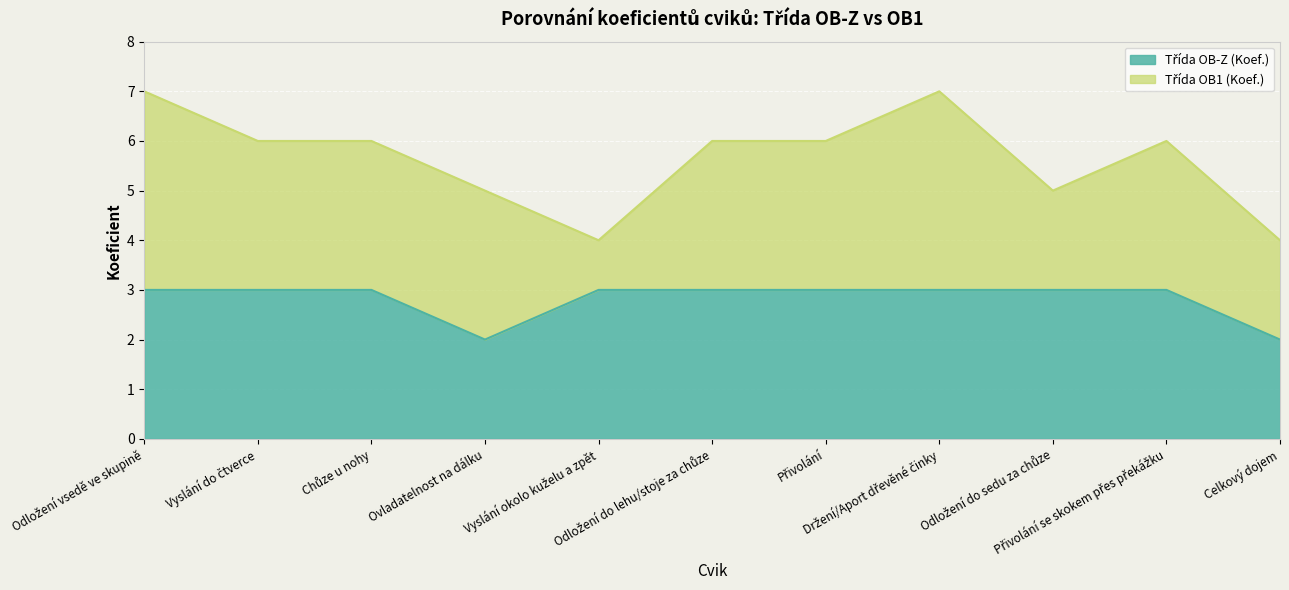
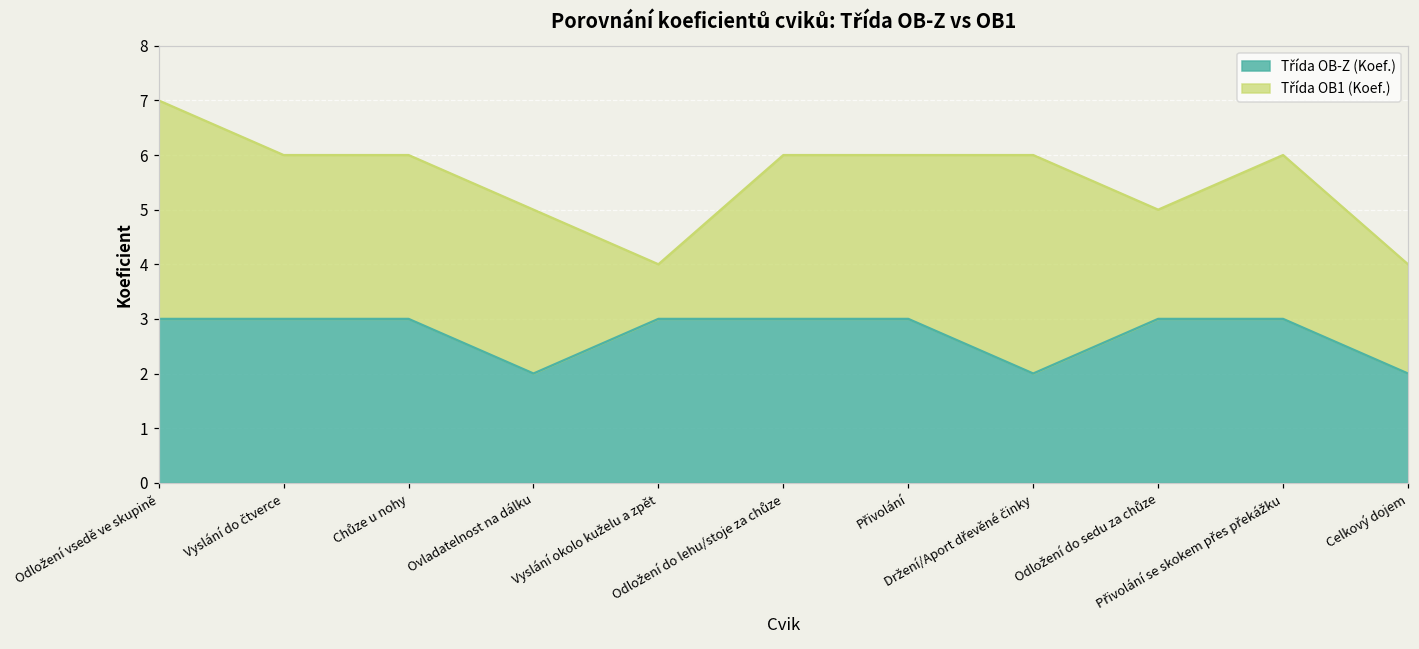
  {
    "Třída OB-Z (Koef.)": {
      "Odložení vsedě ve skupině": 3,
      "Vyslání do čtverce": 3,
      "Chůze u nohy": 3,
      "Ovladatelnost na dálku": 2,
      "Vyslání okolo kuželu a zpět": 3,
      "Odložení do lehu/stoje za chůze": 3,
      "Přivolání": 3,
-     "Držení/Aport dřevěné činky": 3,
+     "Držení/Aport dřevěné činky": 2,
      "Odložení do sedu za chůze": 3,
      "Přivolání se skokem přes překážku": 3,
      "Celkový dojem": 2
    },
    "Třída OB1 (Koef.)": {
      "Odložení vsedě ve skupině": 4,
      "Vyslání do čtverce": 3,
      "Chůze u nohy": 3,
      "Ovladatelnost na dálku": 3,
      "Vyslání okolo kuželu a zpět": 1,
      "Odložení do lehu/stoje za chůze": 3,
      "Přivolání": 3,
      "Držení/Aport dřevěné činky": 4,
      "Odložení do sedu za chůze": 2,
      "Přivolání se skokem přes překážku": 3,
      "Celkový dojem": 2
    }
  }
